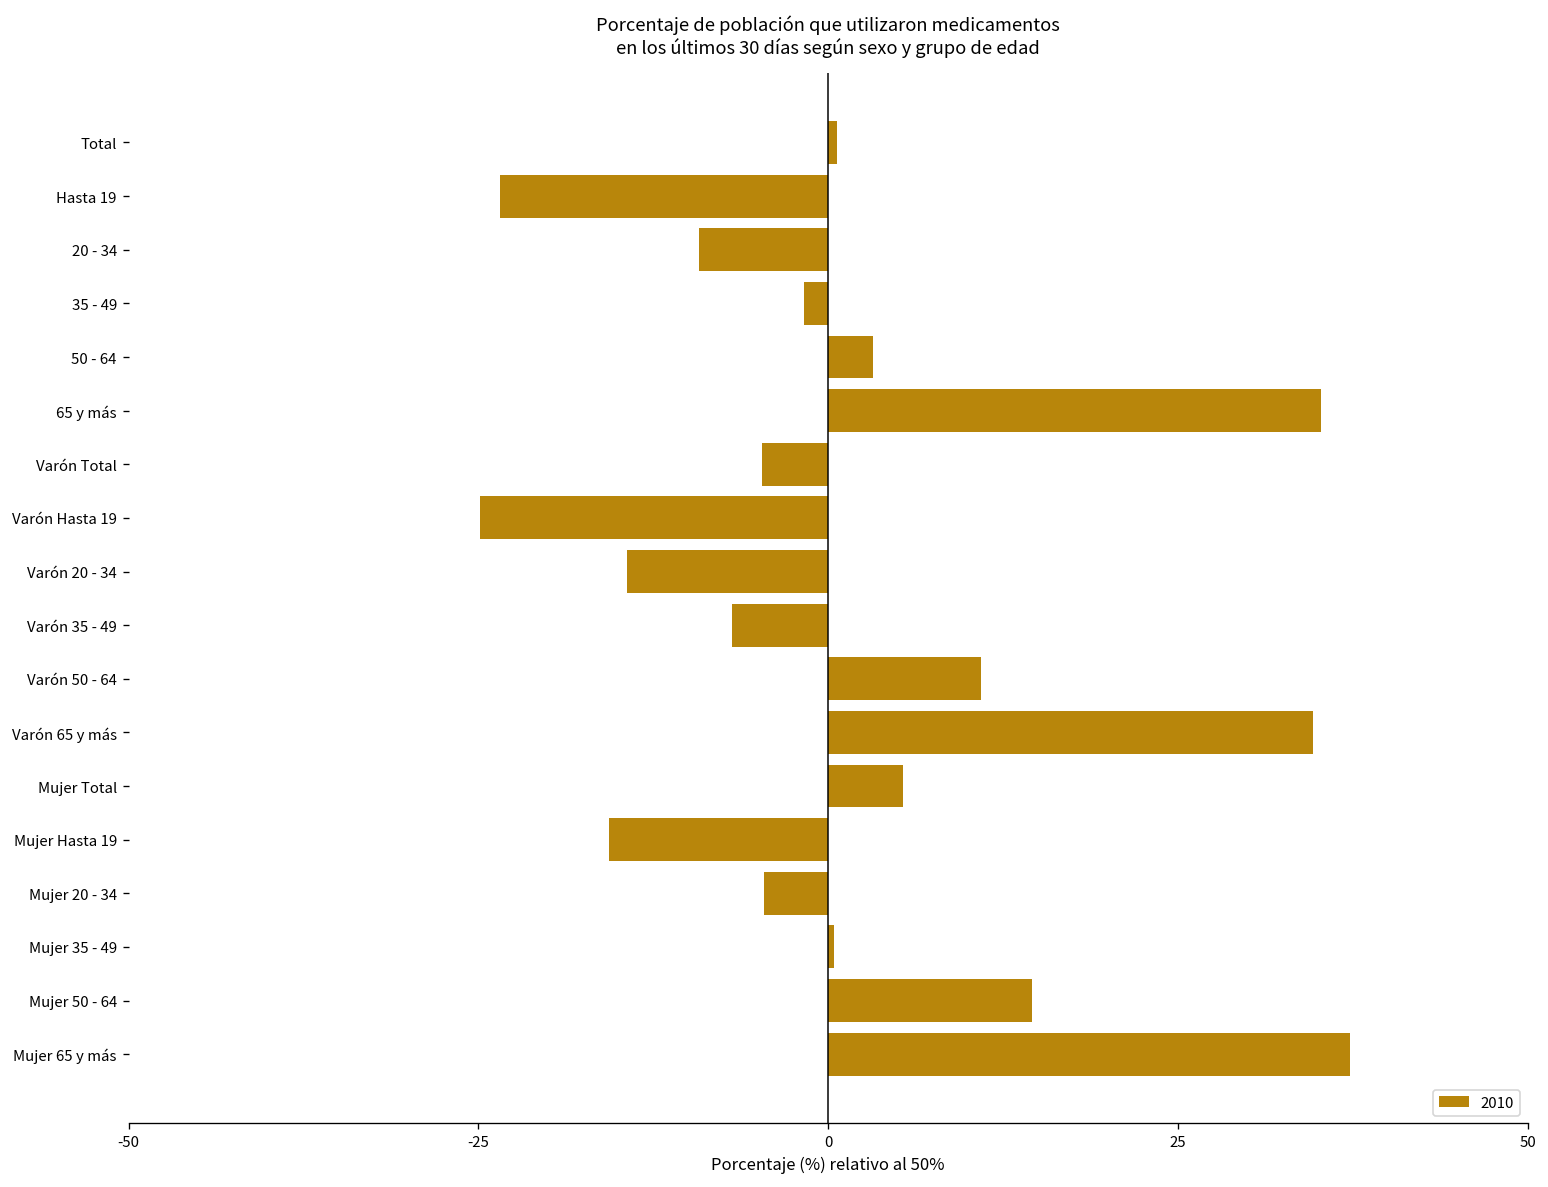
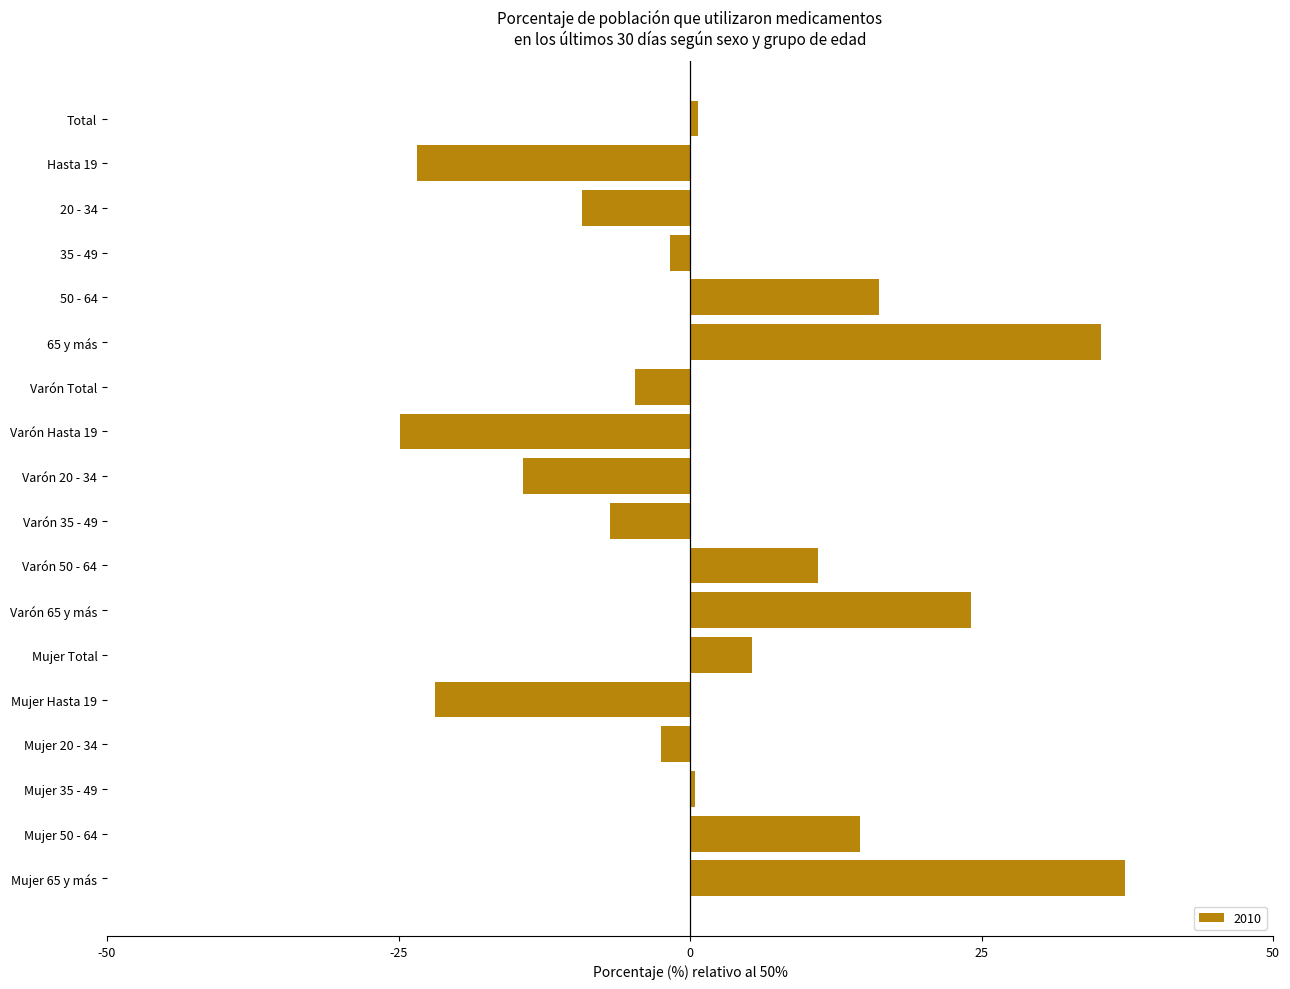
  {
    "Total": 0.7,
    "Hasta 19": -23.4,
    "20 - 34": -9.2,
    "35 - 49": -1.7,
-   "50 - 64": 3.2,
+   "50 - 64": 16.2,
    "65 y más": 35.2,
    "Varón Total": -4.7,
    "Varón Hasta 19": -24.9,
    "Varón 20 - 34": -14.3,
    "Varón 35 - 49": -6.9,
    "Varón 50 - 64": 11.0,
-   "Varón 65 y más": 34.6,
+   "Varón 65 y más": 24.1,
    "Mujer Total": 5.3,
-   "Mujer Hasta 19": -15.7,
-   "Mujer 20 - 34": -4.6,
+   "Mujer Hasta 19": -21.8,
+   "Mujer 20 - 34": -2.5,
    "Mujer 35 - 49": 0.4,
    "Mujer 50 - 64": 14.6,
    "Mujer 65 y más": 37.3
  }
